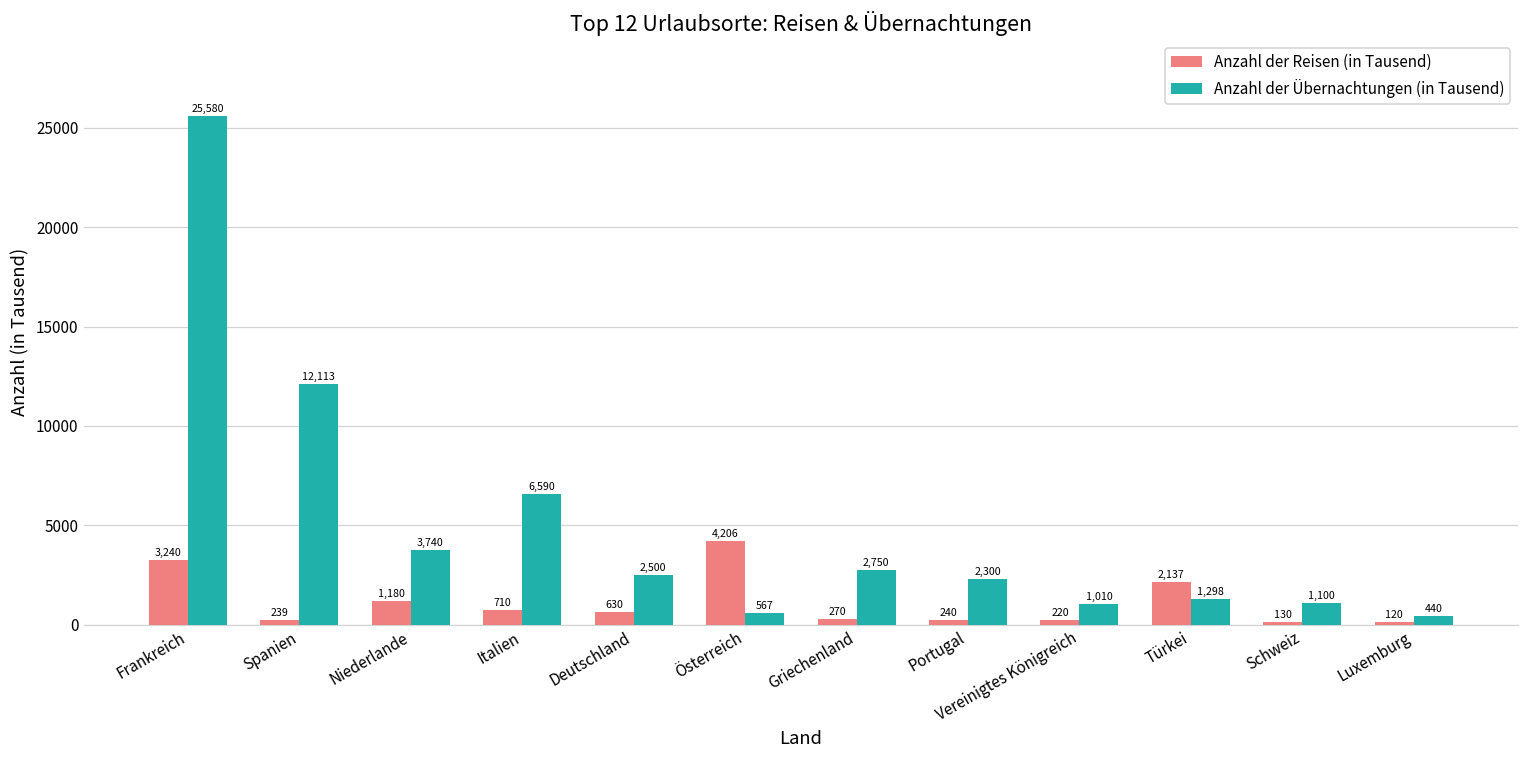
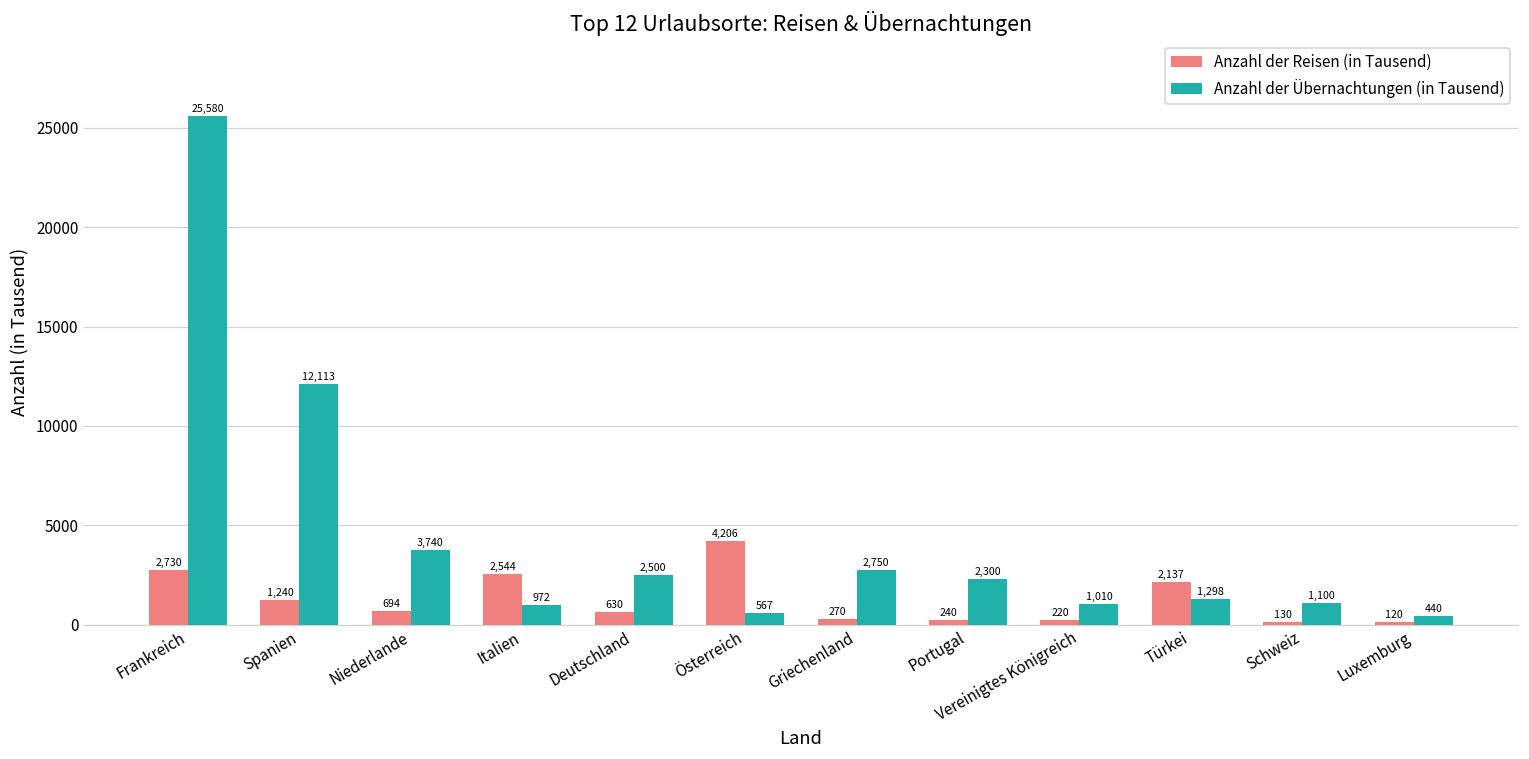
  {
    "Anzahl der Reisen (in Tausend)": {
-     "Frankreich": "3,240",
-     "Spanien": "239",
-     "Niederlande": "1,180",
-     "Italien": "710",
+     "Frankreich": "2,730",
+     "Spanien": "1,240",
+     "Niederlande": "694",
+     "Italien": "2,544",
      "Deutschland": "630",
      "Österreich": "4,206",
      "Griechenland": "270",
      "Portugal": "240",
      "Vereinigtes Königreich": "220",
      "Türkei": "2,137",
      "Schweiz": "130",
      "Luxemburg": "120"
    },
    "Anzahl der Übernachtungen (in Tausend)": {
      "Frankreich": "25,580",
      "Spanien": "12,113",
      "Niederlande": "3,740",
-     "Italien": "6,590",
+     "Italien": "972",
      "Deutschland": "2,500",
      "Österreich": "567",
      "Griechenland": "2,750",
      "Portugal": "2,300",
      "Vereinigtes Königreich": "1,010",
      "Türkei": "1,298",
      "Schweiz": "1,100",
      "Luxemburg": "440"
    }
  }
